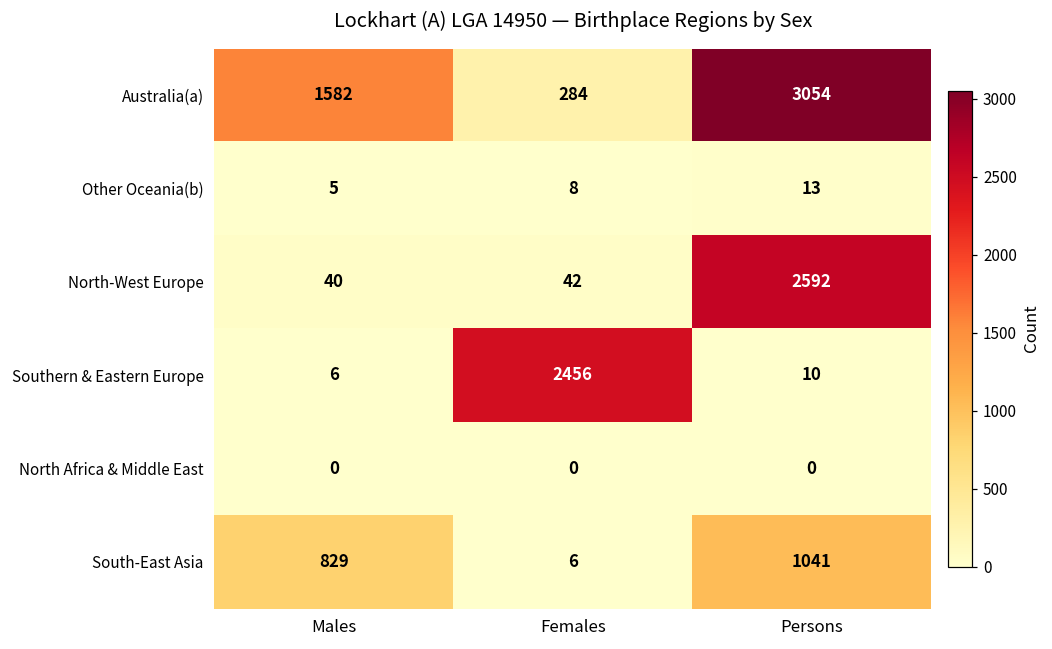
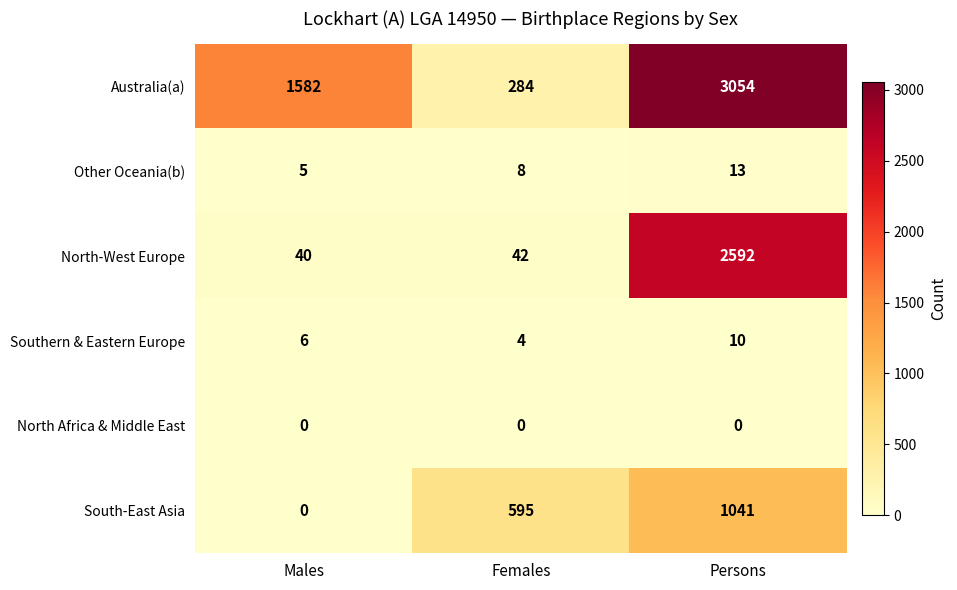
  {
    "Australia(a)": {
      "Males": 1582,
      "Females": 284,
      "Persons": 3054
    },
    "Other Oceania(b)": {
      "Males": 5,
      "Females": 8,
      "Persons": 13
    },
    "North-West Europe": {
      "Males": 40,
      "Females": 42,
      "Persons": 2592
    },
    "Southern & Eastern Europe": {
      "Males": 6,
-     "Females": 2456,
+     "Females": 4,
      "Persons": 10
    },
    "North Africa & Middle East": {
      "Males": 0,
      "Females": 0,
      "Persons": 0
    },
    "South-East Asia": {
-     "Males": 829,
-     "Females": 6,
+     "Males": 0,
+     "Females": 595,
      "Persons": 1041
    }
  }
